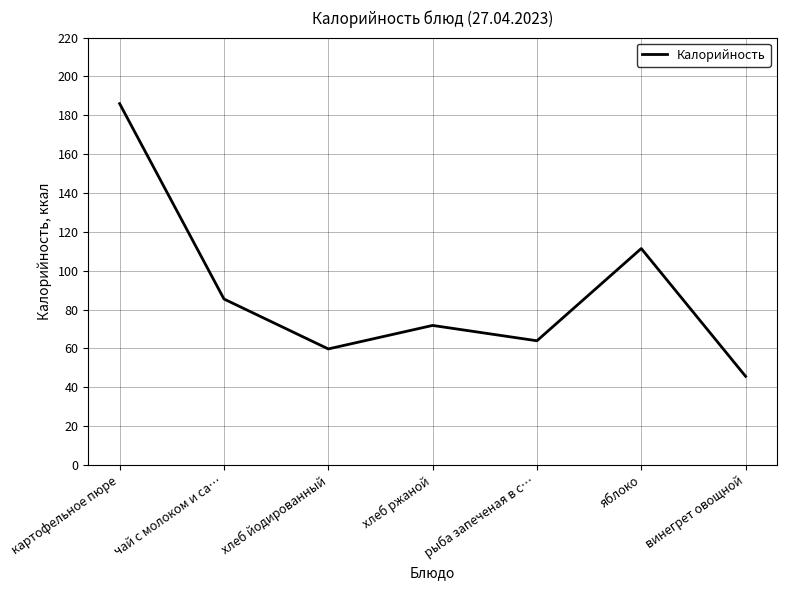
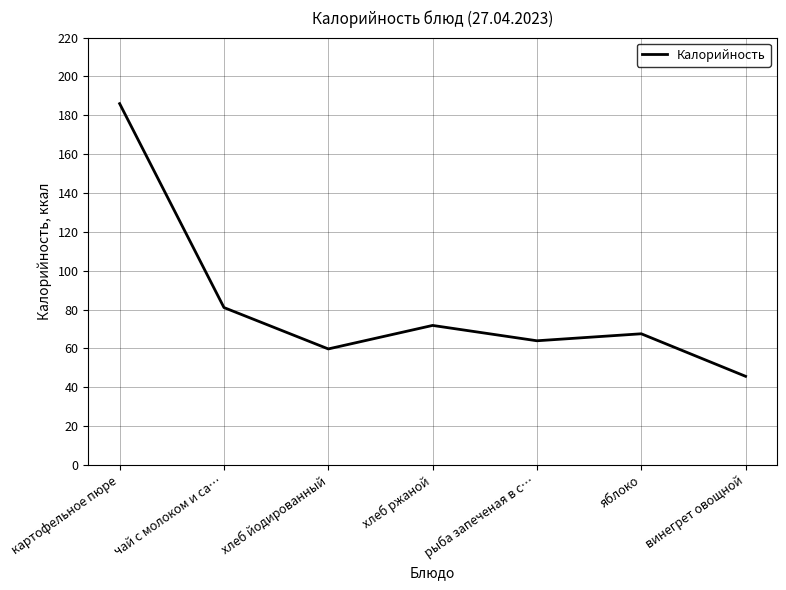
  {
    "картофельное пюре": 186,
-   "чай с молоком и са…": 85,
+   "чай с молоком и са…": 81,
    "хлеб йодированный": 60,
    "хлеб ржаной": 72,
    "рыба запеченая в с…": 64,
-   "яблоко": 111,
+   "яблоко": 68,
    "винегрет овощной": 46
  }
